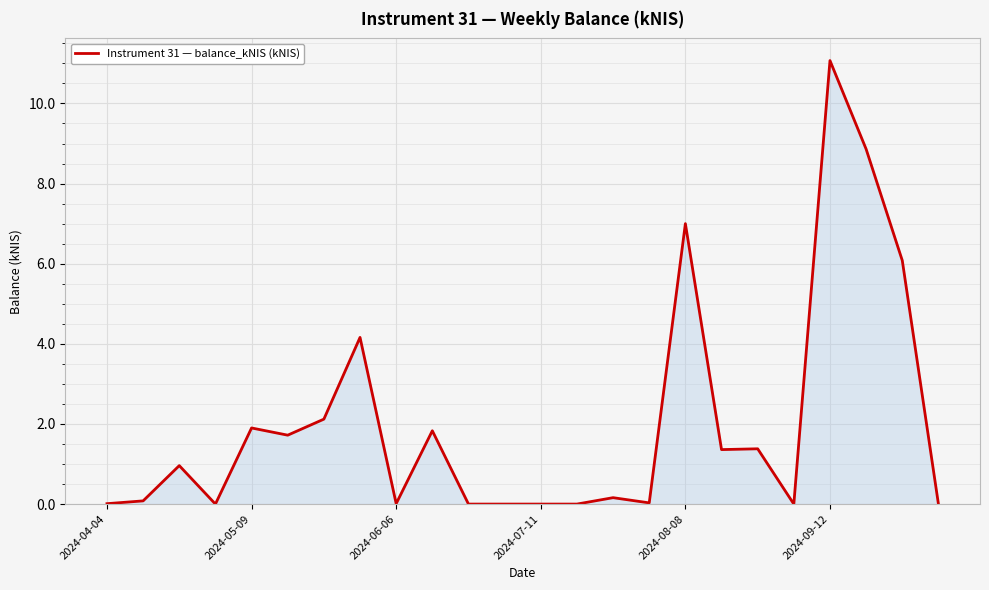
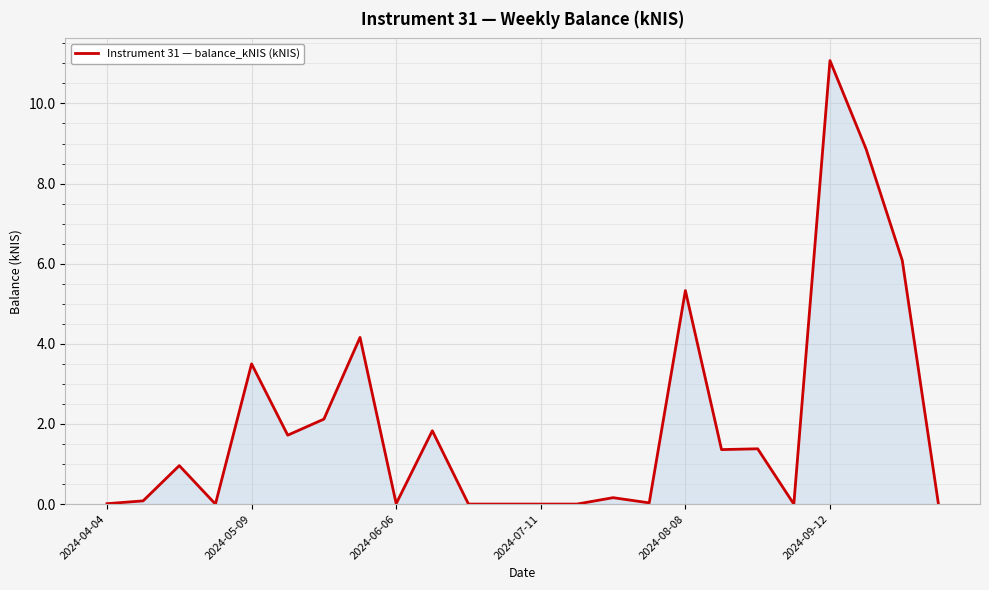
  {
    "2024-04-04": 0.0,
-   "2024-05-09": 1.9,
+   "2024-05-09": 3.5,
    "2024-06-06": 0.0,
    "2024-07-11": 0.0,
-   "2024-08-08": 7.0,
+   "2024-08-08": 5.3,
    "2024-09-12": 11.1
  }
